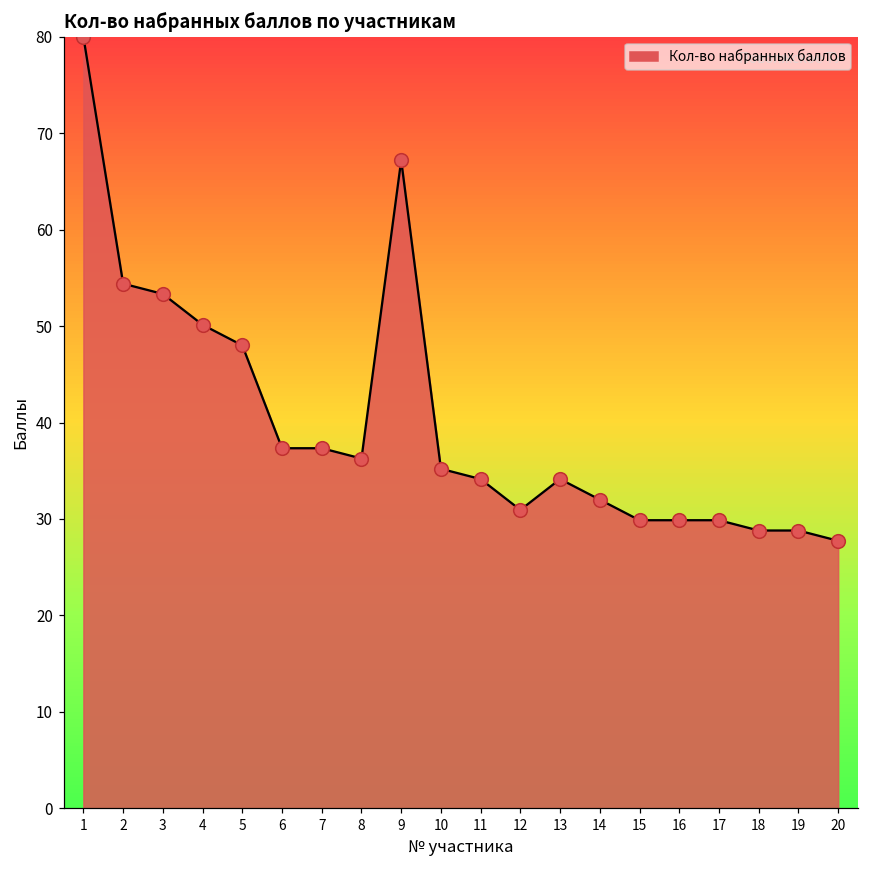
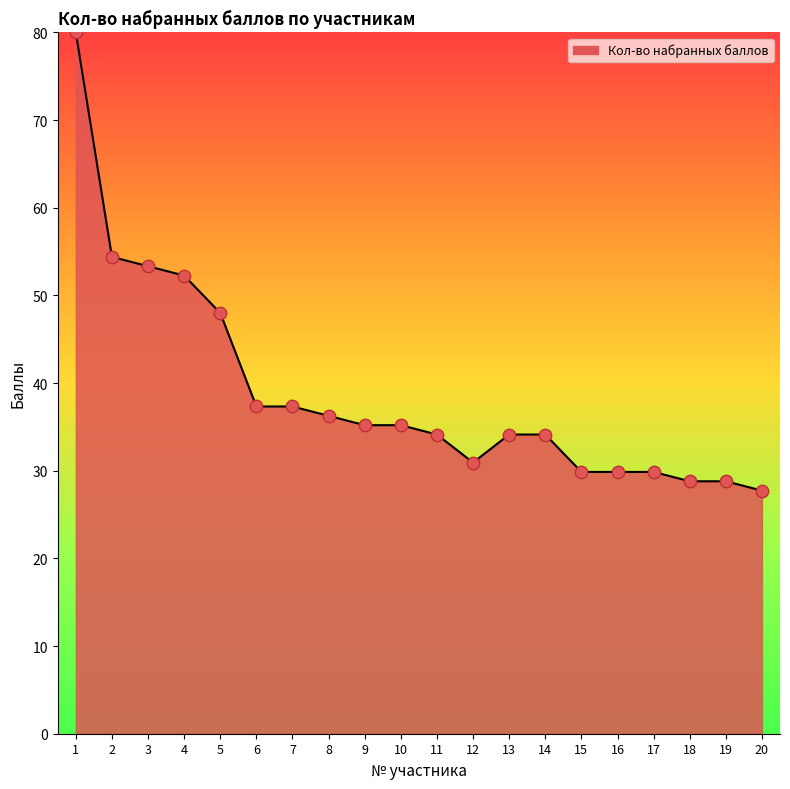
  {
    "1": 80,
    "2": 54,
    "3": 53,
-   "4": 50,
+   "4": 52,
    "5": 48,
    "6": 37,
    "7": 37,
    "8": 36,
-   "9": 67,
+   "9": 35,
    "10": 35,
    "11": 34,
    "12": 31,
    "13": 34,
-   "14": 32,
+   "14": 34,
    "15": 30,
    "16": 30,
    "17": 30,
    "18": 29,
    "19": 29,
    "20": 28
  }
